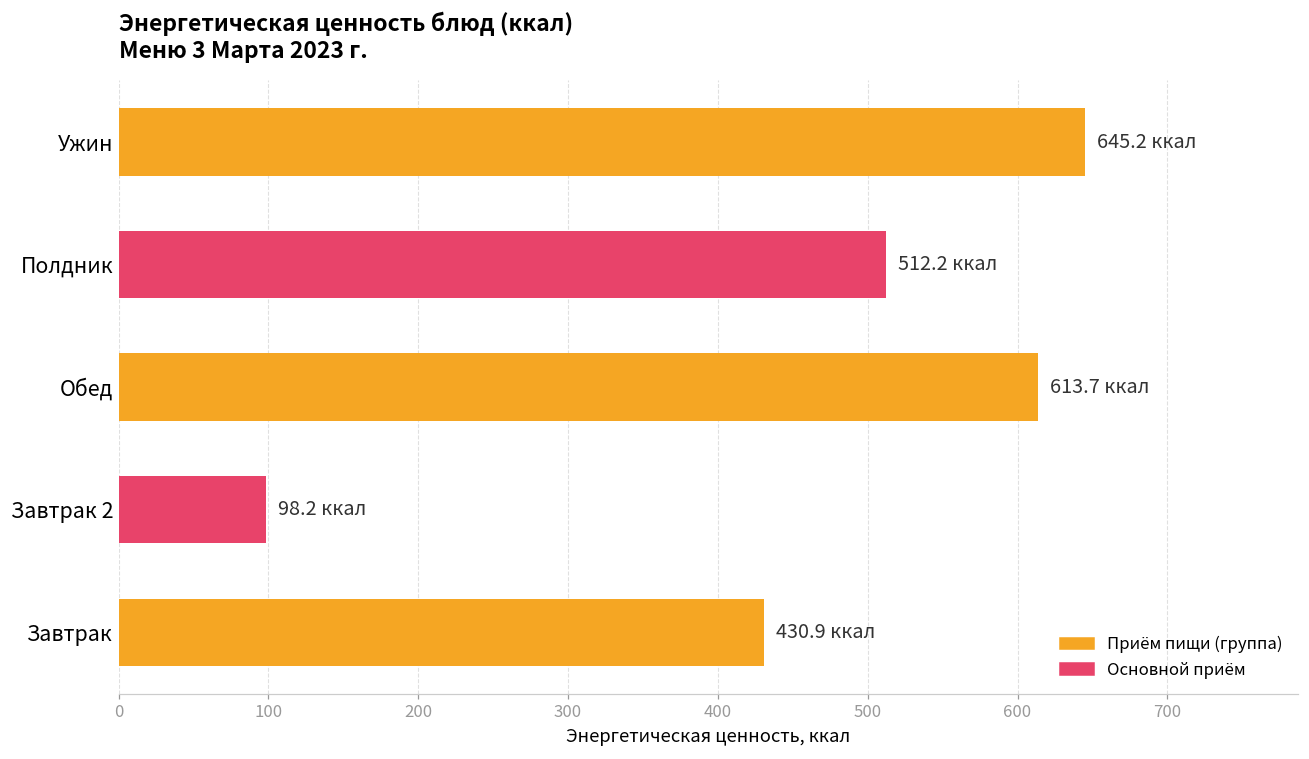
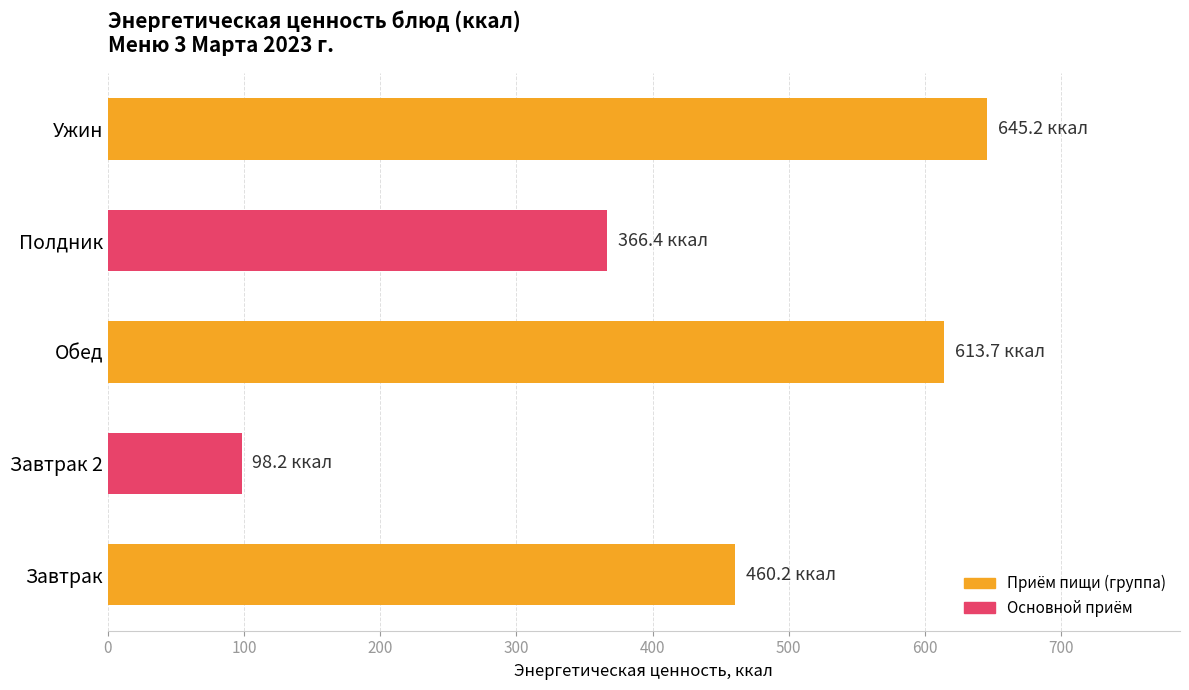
  {
    "Ужин": 645.2,
-   "Полдник": 512.2,
+   "Полдник": 366.4,
    "Обед": 613.7,
    "Завтрак 2": 98.2,
-   "Завтрак": 430.9
+   "Завтрак": 460.2
  }
